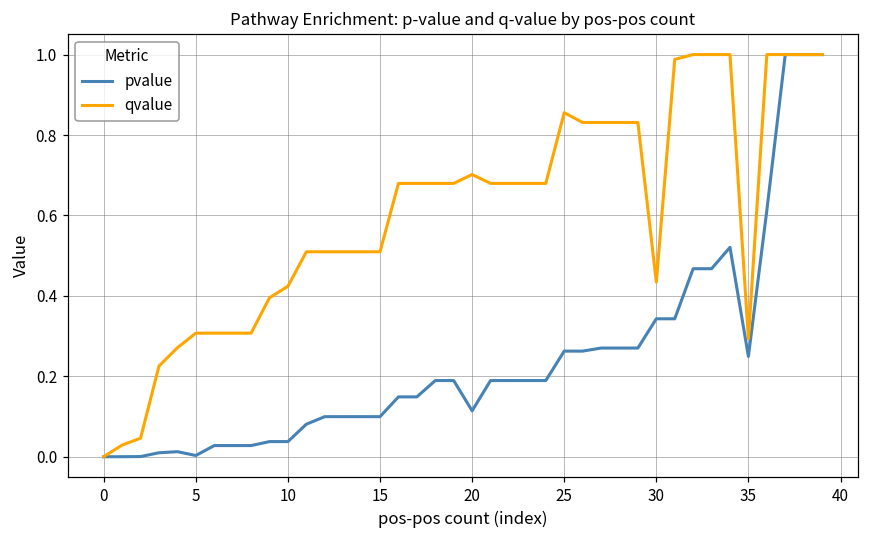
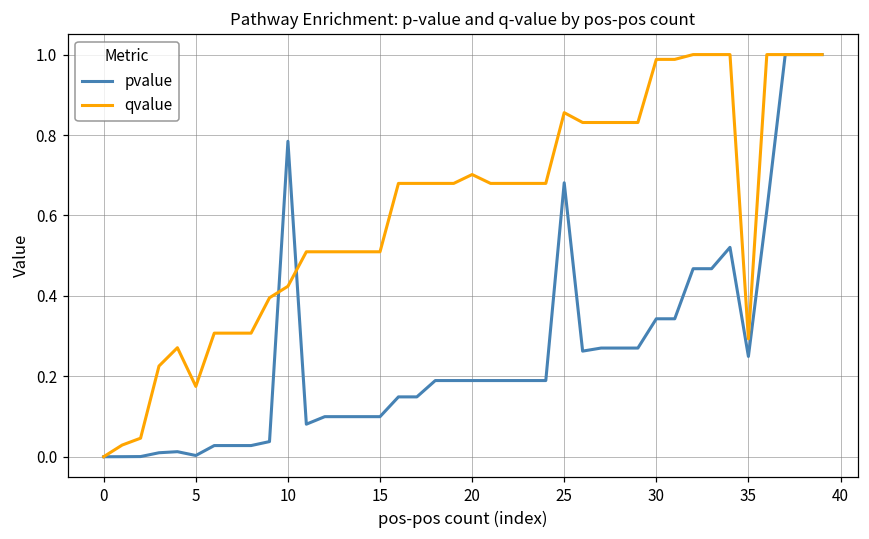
  {
    "pvalue": {
      "5": 0.00,
-     "10": 0.04,
+     "10": 0.78,
      "15": 0.10,
-     "20": 0.11,
-     "25": 0.26,
+     "20": 0.19,
+     "25": 0.68,
      "30": 0.34,
      "35": 0.25
    },
    "qvalue": {
-     "5": 0.31,
+     "5": 0.17,
      "10": 0.42,
      "15": 0.51,
      "20": 0.70,
      "25": 0.86,
-     "30": 0.43,
+     "30": 0.99,
      "35": 0.29
    }
  }
